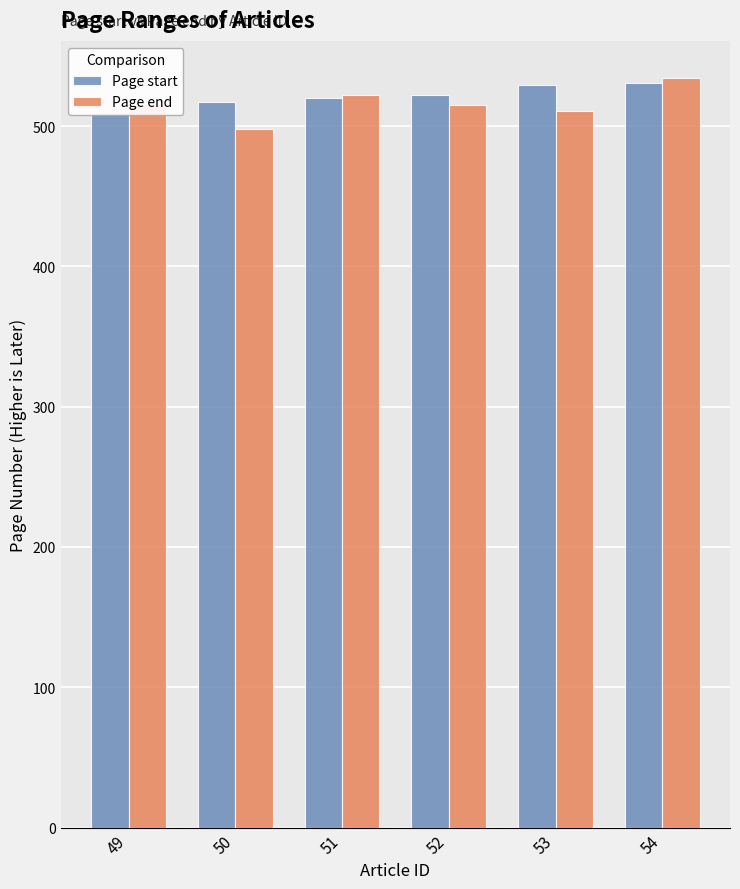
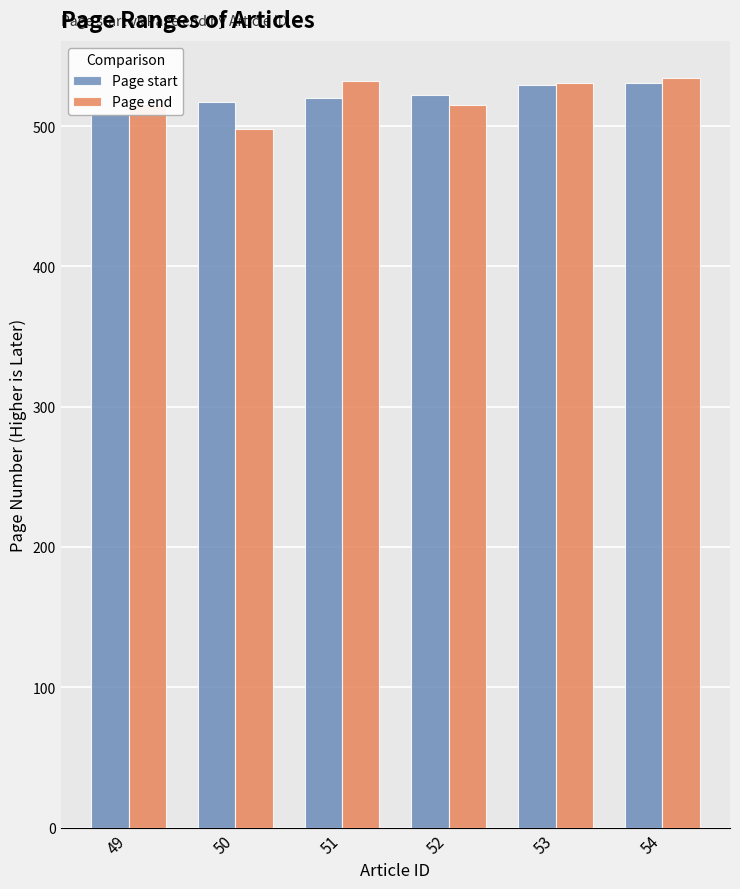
  {
    "Page start": {
      "50": 517,
      "51": 520,
      "52": 522,
      "53": 529,
      "54": 531
    },
    "Page end": {
      "50": 498,
-     "51": 522,
+     "51": 532,
      "52": 515,
-     "53": 511,
+     "53": 531,
      "54": 534
    }
  }
